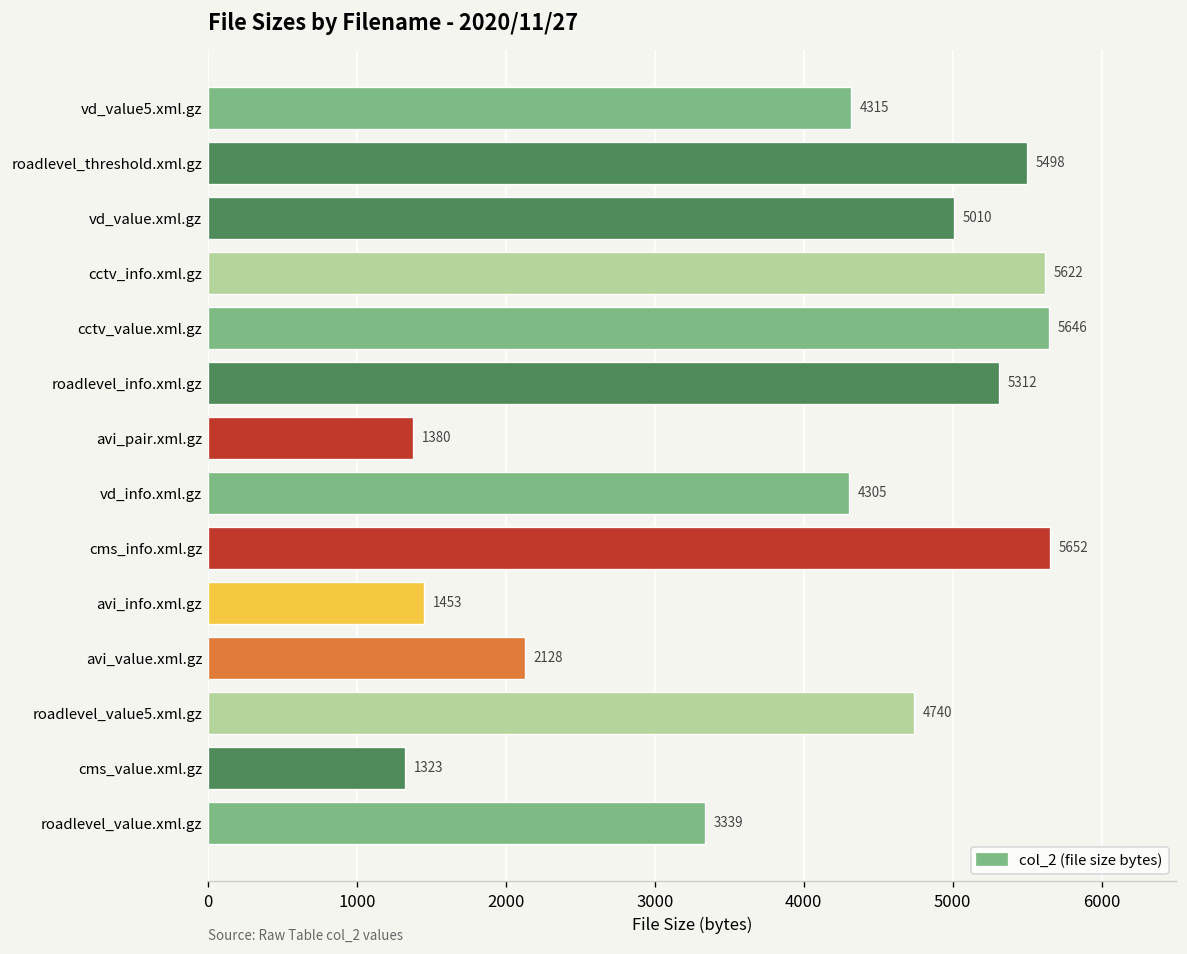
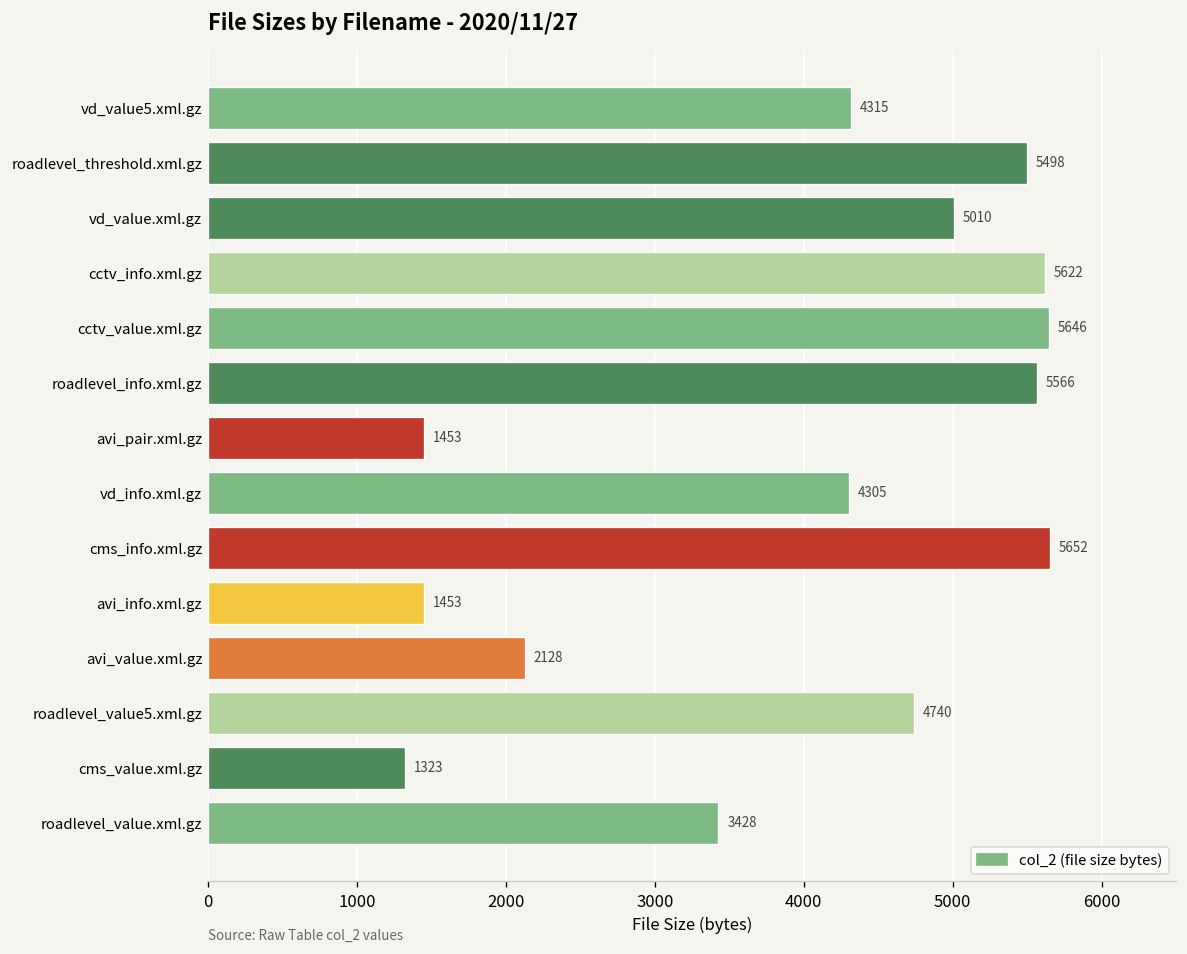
  {
    "vd_value5.xml.gz": 4315,
    "roadlevel_threshold.xml.gz": 5498,
    "vd_value.xml.gz": 5010,
    "cctv_info.xml.gz": 5622,
    "cctv_value.xml.gz": 5646,
-   "roadlevel_info.xml.gz": 5312,
-   "avi_pair.xml.gz": 1380,
+   "roadlevel_info.xml.gz": 5566,
+   "avi_pair.xml.gz": 1453,
    "vd_info.xml.gz": 4305,
    "cms_info.xml.gz": 5652,
    "avi_info.xml.gz": 1453,
    "avi_value.xml.gz": 2128,
    "roadlevel_value5.xml.gz": 4740,
    "cms_value.xml.gz": 1323,
-   "roadlevel_value.xml.gz": 3339
+   "roadlevel_value.xml.gz": 3428
  }
